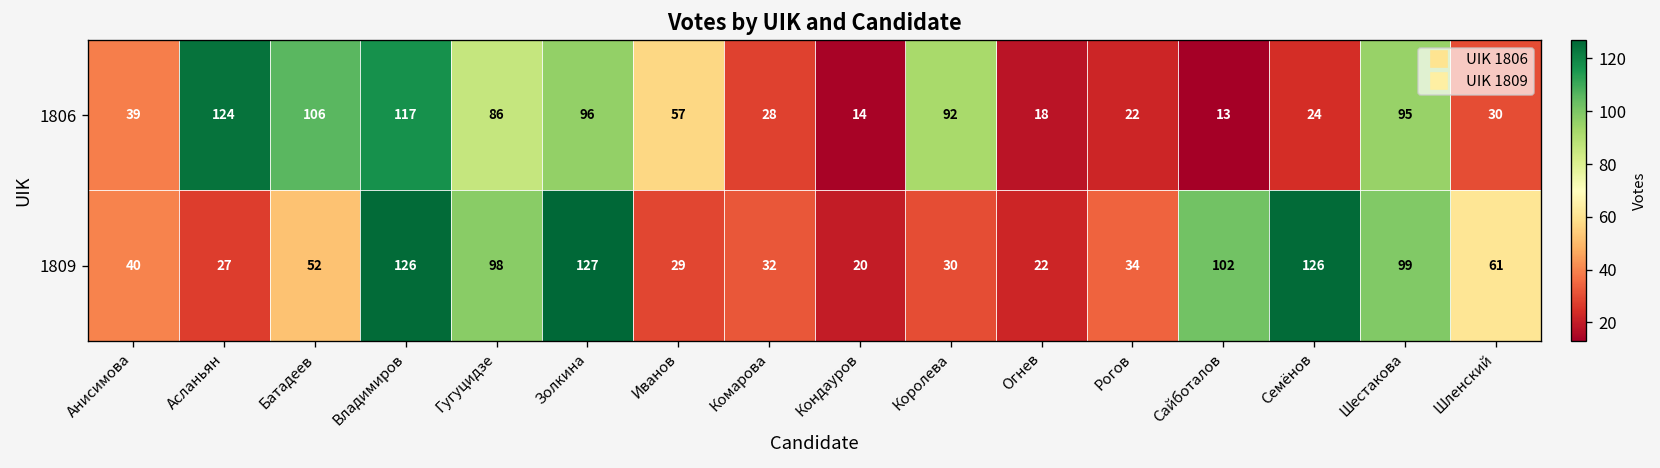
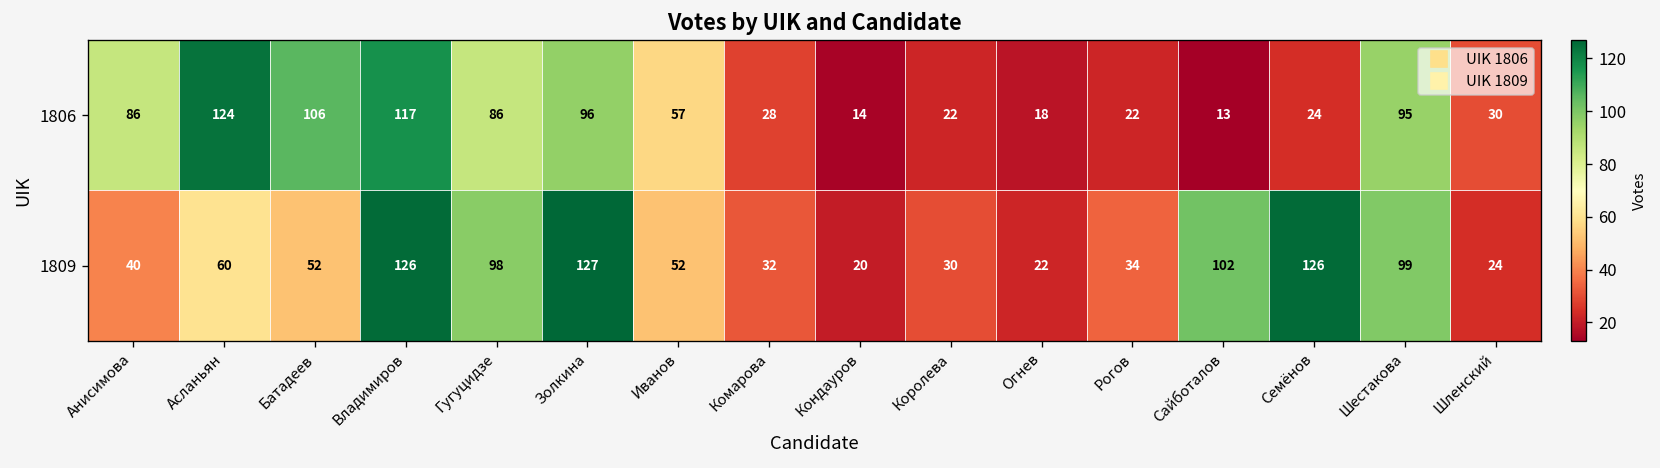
  {
    "1806": {
-     "Анисимова": 39,
+     "Анисимова": 86,
      "Асланьян": 124,
      "Батадеев": 106,
      "Владимиров": 117,
      "Гугуцидзе": 86,
      "Золкина": 96,
      "Иванов": 57,
      "Комарова": 28,
      "Кондауров": 14,
-     "Королева": 92,
+     "Королева": 22,
      "Огнев": 18,
      "Рогов": 22,
      "Сайботалов": 13,
      "Семёнов": 24,
      "Шестакова": 95,
      "Шленский": 30
    },
    "1809": {
      "Анисимова": 40,
-     "Асланьян": 27,
+     "Асланьян": 60,
      "Батадеев": 52,
      "Владимиров": 126,
      "Гугуцидзе": 98,
      "Золкина": 127,
-     "Иванов": 29,
+     "Иванов": 52,
      "Комарова": 32,
      "Кондауров": 20,
      "Королева": 30,
      "Огнев": 22,
      "Рогов": 34,
      "Сайботалов": 102,
      "Семёнов": 126,
      "Шестакова": 99,
-     "Шленский": 61
+     "Шленский": 24
    }
  }
